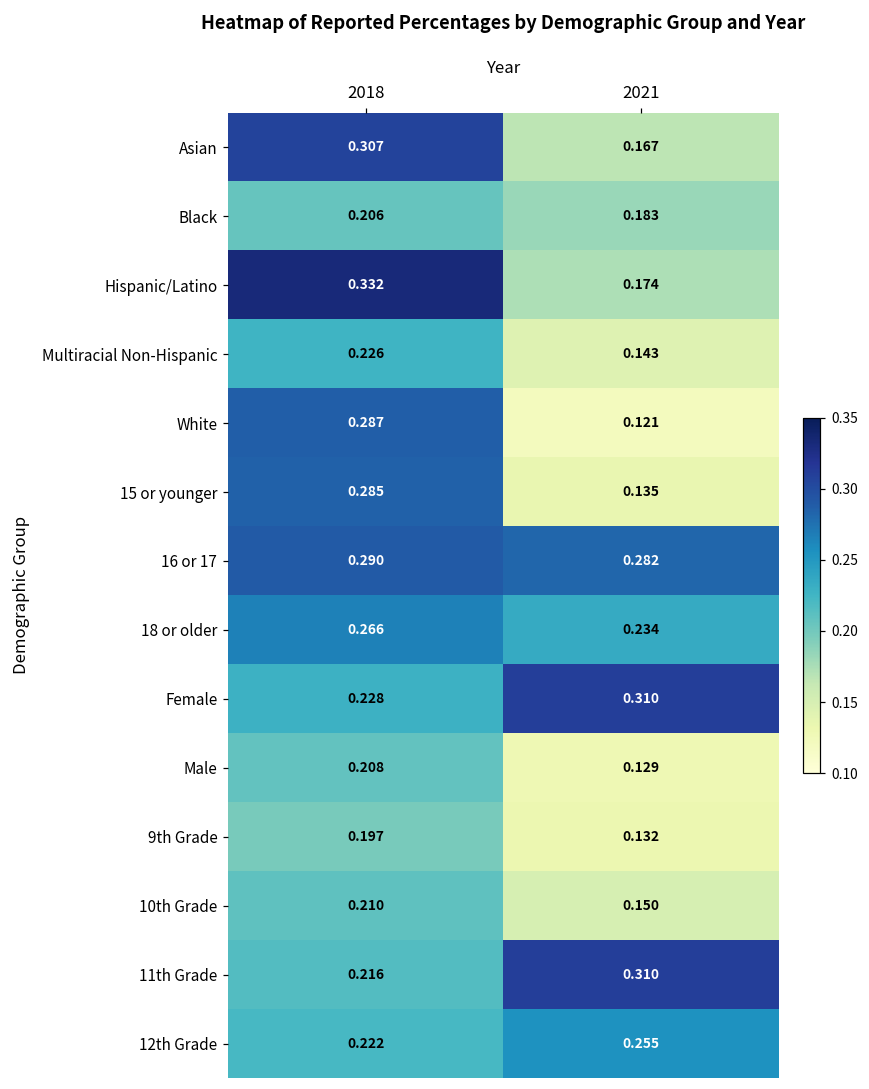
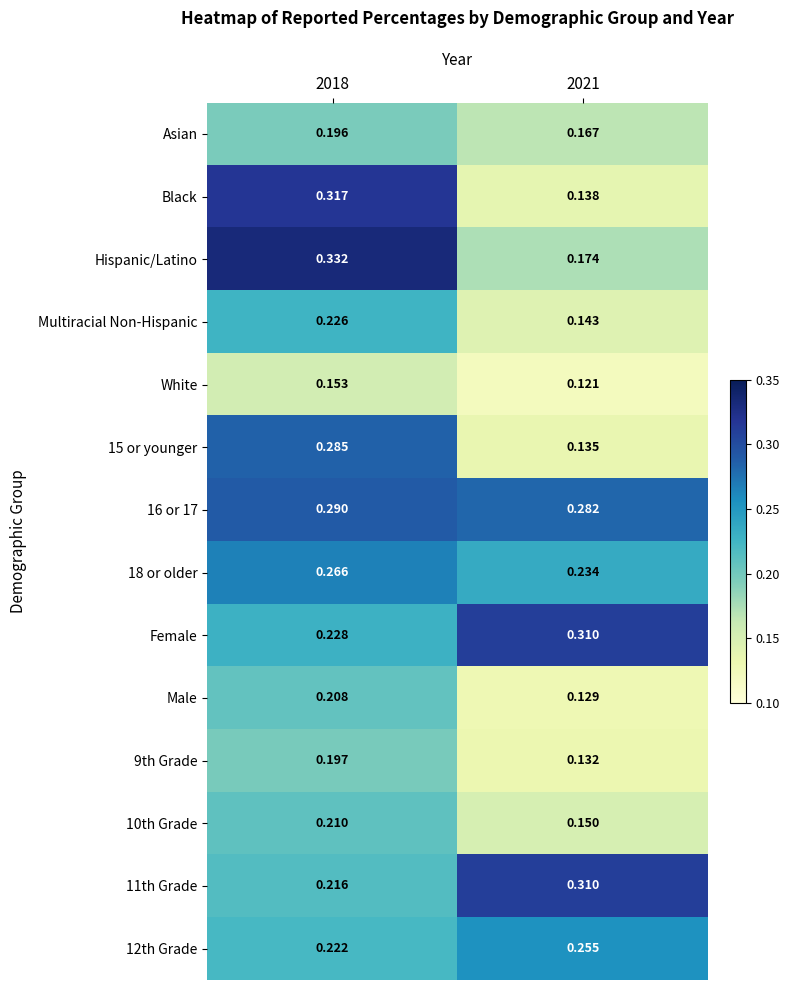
  {
    "Asian": {
-     "2018": 0.307,
+     "2018": 0.196,
      "2021": 0.167
    },
    "Black": {
-     "2018": 0.206,
-     "2021": 0.183
+     "2018": 0.317,
+     "2021": 0.138
    },
    "Hispanic/Latino": {
      "2018": 0.332,
      "2021": 0.174
    },
    "Multiracial Non-Hispanic": {
      "2018": 0.226,
      "2021": 0.143
    },
    "White": {
-     "2018": 0.287,
+     "2018": 0.153,
      "2021": 0.121
    },
    "15 or younger": {
      "2018": 0.285,
      "2021": 0.135
    },
    "16 or 17": {
      "2018": 0.290,
      "2021": 0.282
    },
    "18 or older": {
      "2018": 0.266,
      "2021": 0.234
    },
    "Female": {
      "2018": 0.228,
      "2021": 0.310
    },
    "Male": {
      "2018": 0.208,
      "2021": 0.129
    },
    "9th Grade": {
      "2018": 0.197,
      "2021": 0.132
    },
    "10th Grade": {
      "2018": 0.210,
      "2021": 0.150
    },
    "11th Grade": {
      "2018": 0.216,
      "2021": 0.310
    },
    "12th Grade": {
      "2018": 0.222,
      "2021": 0.255
    }
  }
